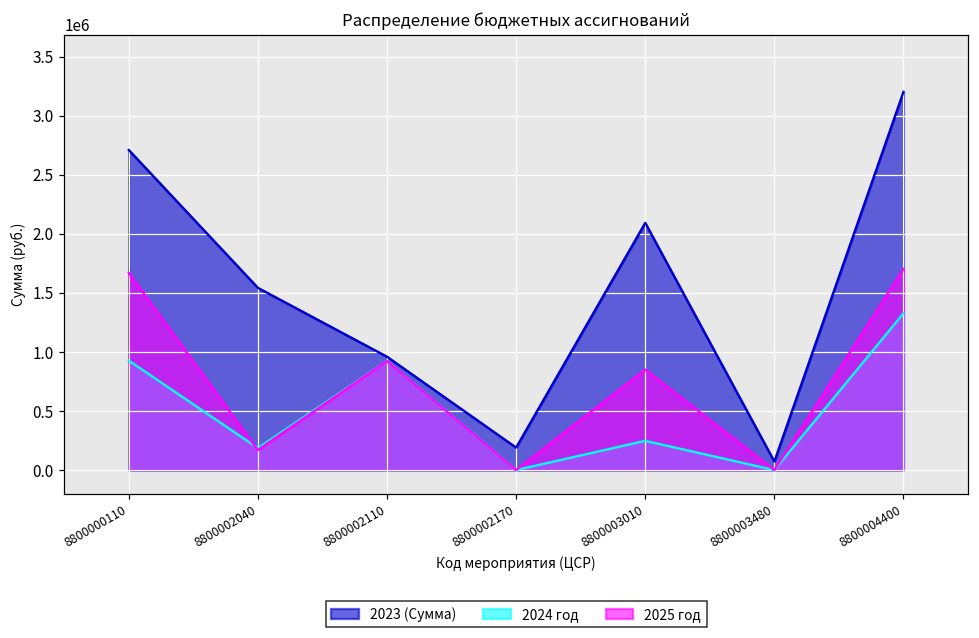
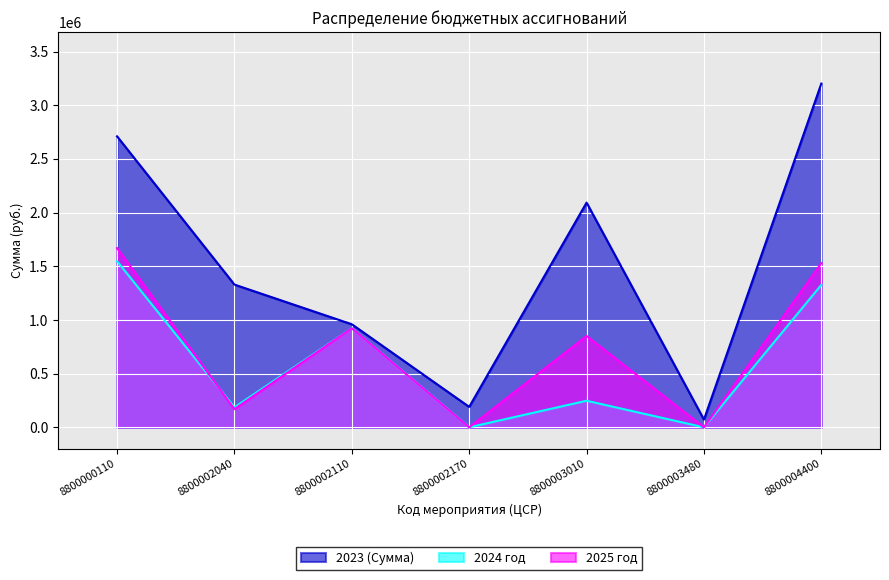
  {
    "2023 (Сумма)": {
      "8800000110": 2710000,
-     "8800002040": 1540000,
+     "8800002040": 1330000,
      "8800002110": 960000,
      "8800002170": 190000,
      "8800003010": 2090000,
      "8800003480": 70000,
      "8800004400": 3200000
    },
    "2024 год": {
-     "8800000110": 930000,
+     "8800000110": 1550000,
      "8800003010": 250000,
      "8800004400": 1330000
    },
    "2025 год": {
      "8800000110": 1670000,
      "8800003010": 850000,
-     "8800004400": 1700000
+     "8800004400": 1530000
    }
  }
